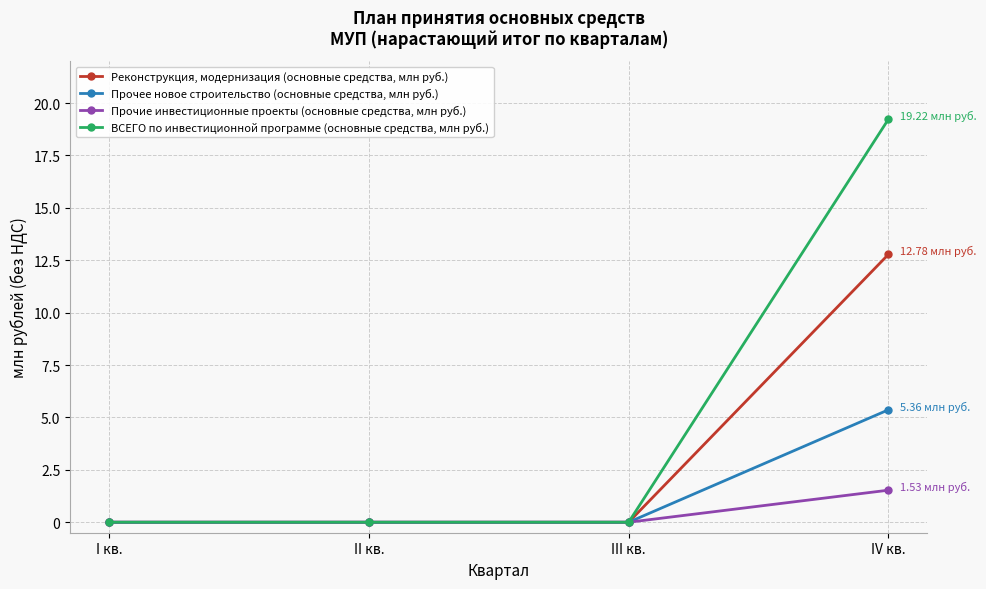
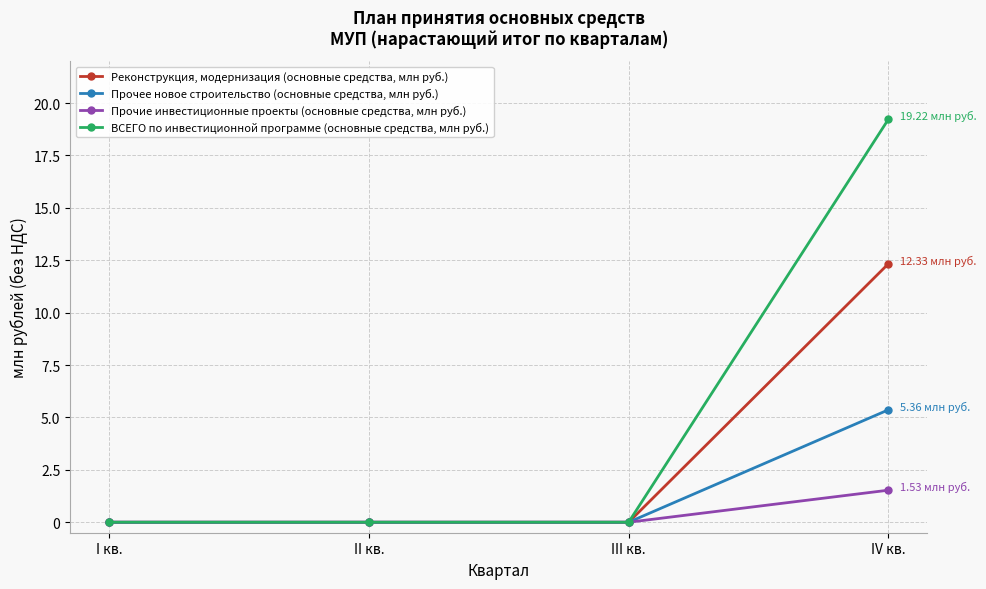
  {
    "Реконструкция, модернизация (основные средства, млн руб.)": {
-     "IV кв.": 12.78
+     "IV кв.": 12.33
    },
    "Прочее новое строительство (основные средства, млн руб.)": {
      "IV кв.": 5.36
    },
    "Прочие инвестиционные проекты (основные средства, млн руб.)": {
      "IV кв.": 1.53
    },
    "ВСЕГО по инвестиционной программе (основные средства, млн руб.)": {
      "IV кв.": 19.22
    }
  }
